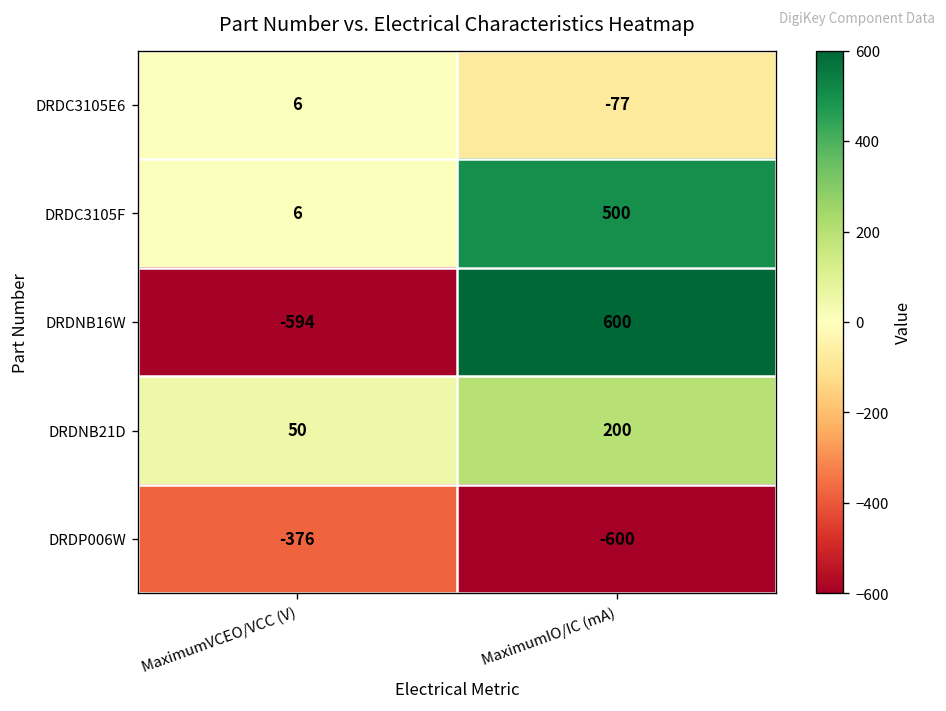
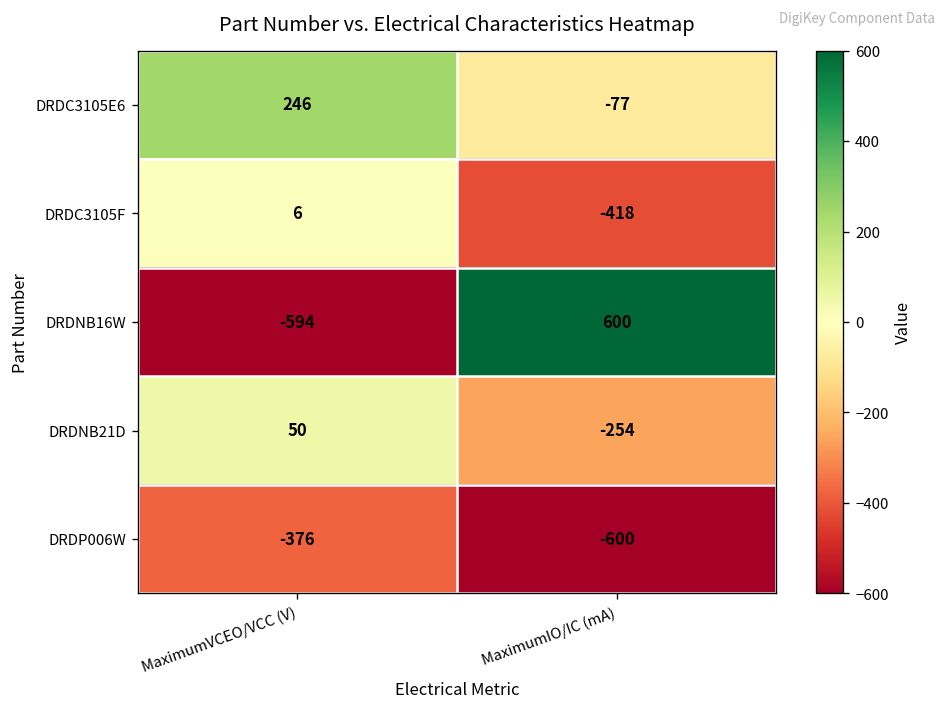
  {
    "DRDC3105E6": {
-     "MaximumVCEO/VCC (V)": 6,
+     "MaximumVCEO/VCC (V)": 246,
      "MaximumIO/IC (mA)": -77
    },
    "DRDC3105F": {
      "MaximumVCEO/VCC (V)": 6,
-     "MaximumIO/IC (mA)": 500
+     "MaximumIO/IC (mA)": -418
    },
    "DRDNB16W": {
      "MaximumVCEO/VCC (V)": -594,
      "MaximumIO/IC (mA)": 600
    },
    "DRDNB21D": {
      "MaximumVCEO/VCC (V)": 50,
-     "MaximumIO/IC (mA)": 200
+     "MaximumIO/IC (mA)": -254
    },
    "DRDP006W": {
      "MaximumVCEO/VCC (V)": -376,
      "MaximumIO/IC (mA)": -600
    }
  }
